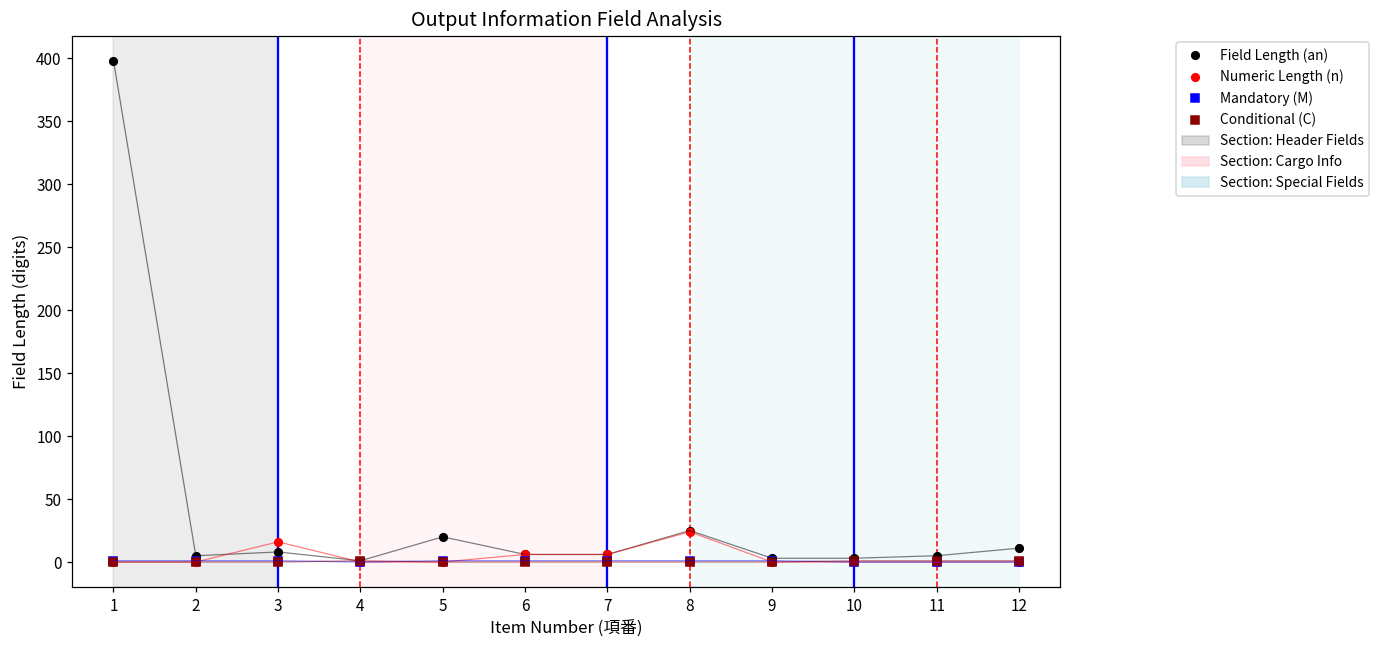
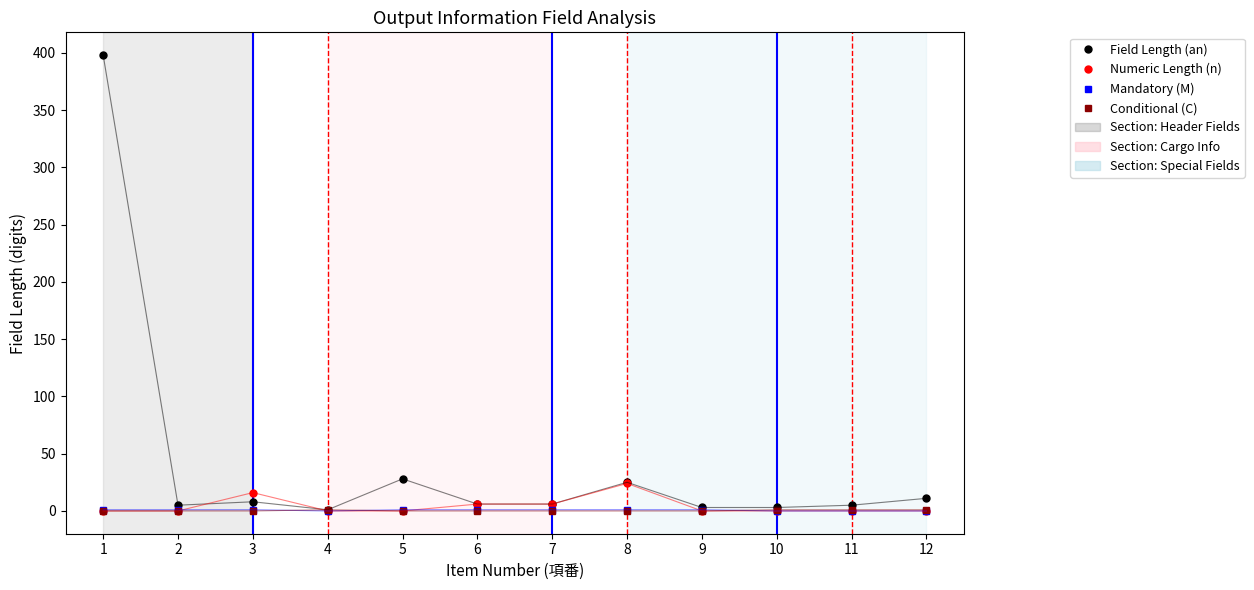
  {
    "Field Length (an)": {
      "1": 398,
      "2": 5,
      "3": 8,
-     "5": 20,
+     "5": 28,
      "11": 5,
      "12": 11
    },
    "Numeric Length (n)": {
      "3": 16
    }
  }
